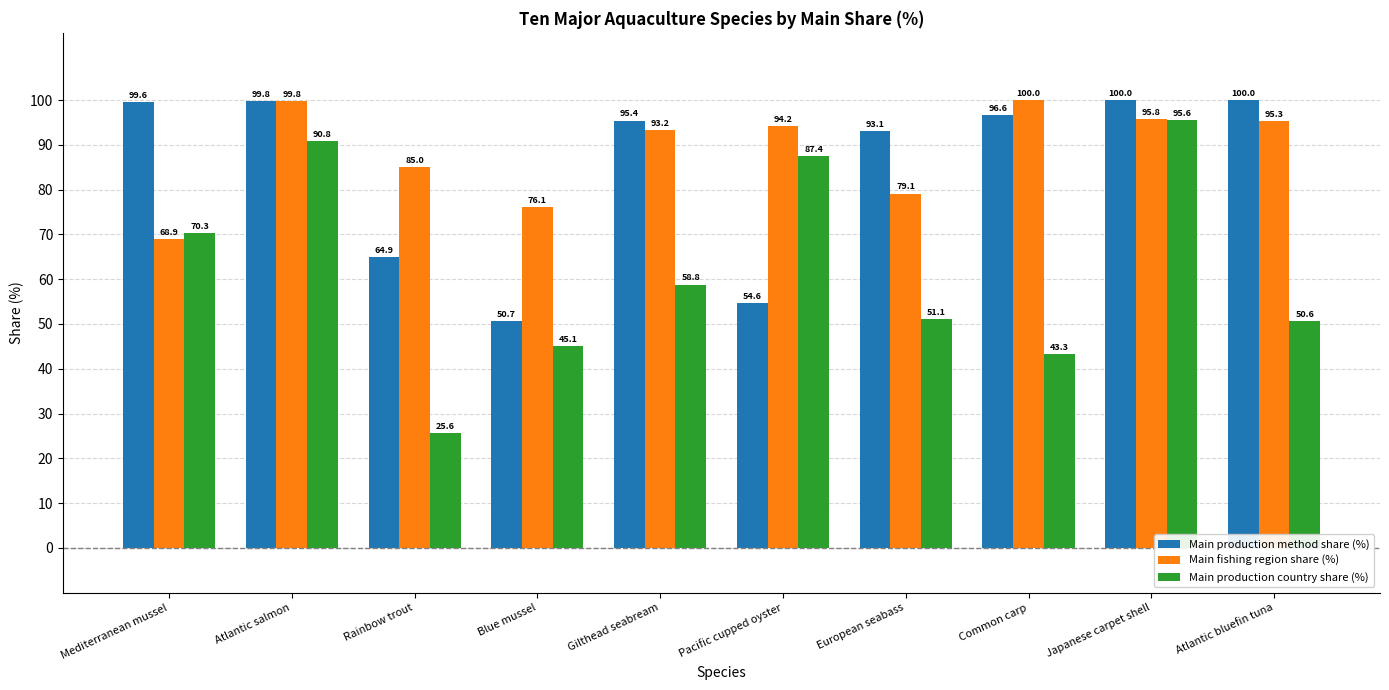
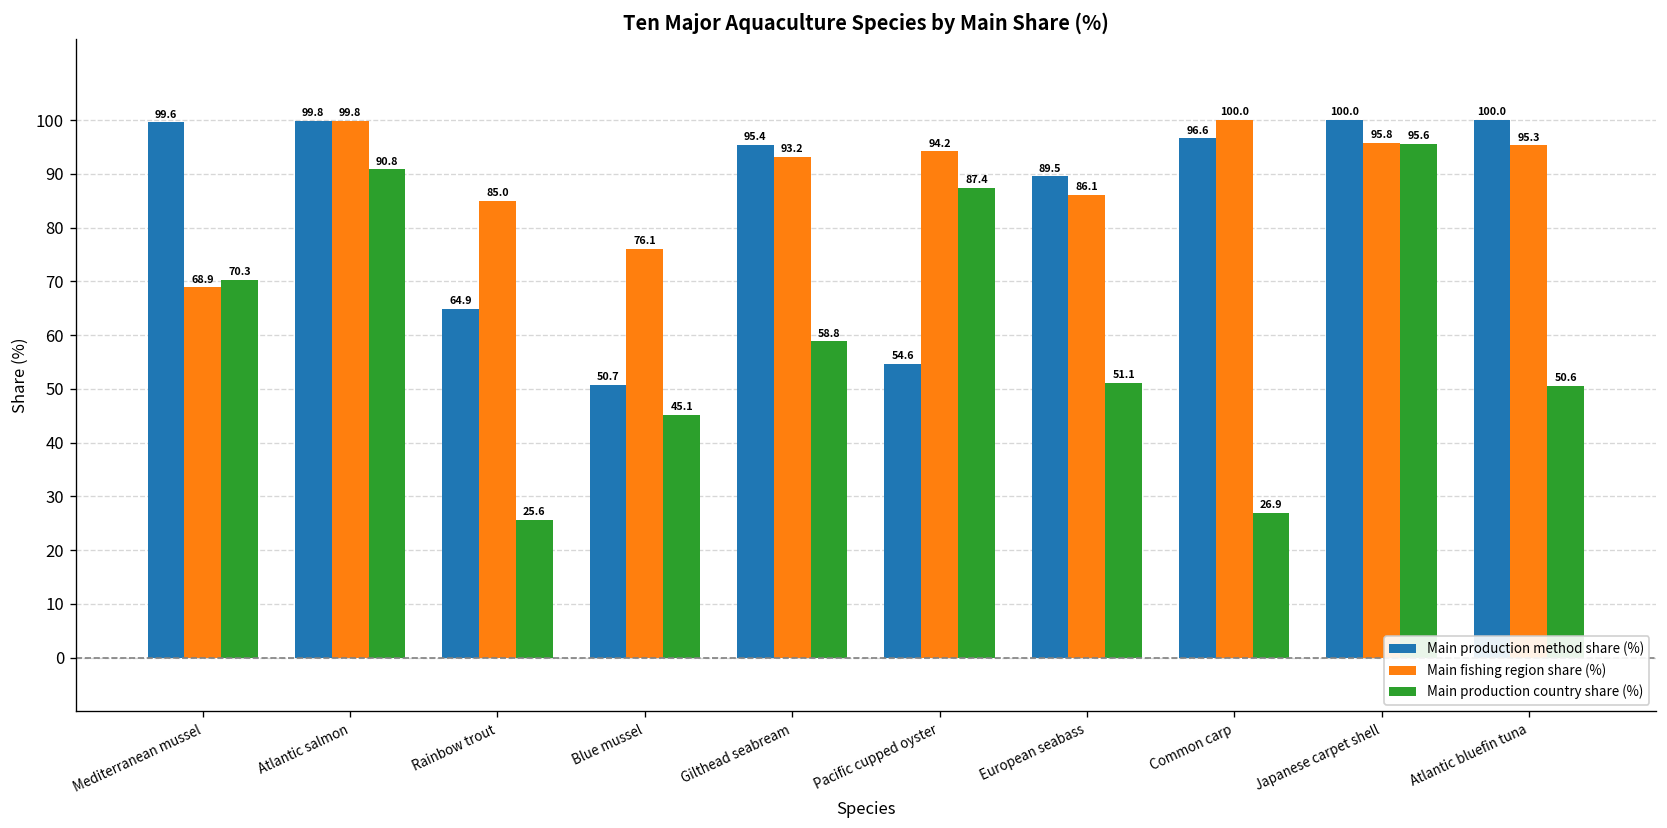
  {
    "Main production method share (%)": {
      "Mediterranean mussel": 99.6,
      "Atlantic salmon": 99.8,
      "Rainbow trout": 64.9,
      "Blue mussel": 50.7,
      "Gilthead seabream": 95.4,
      "Pacific cupped oyster": 54.6,
-     "European seabass": 93.1,
+     "European seabass": 89.5,
      "Common carp": 96.6,
      "Japanese carpet shell": 100.0,
      "Atlantic bluefin tuna": 100.0
    },
    "Main fishing region share (%)": {
      "Mediterranean mussel": 68.9,
      "Atlantic salmon": 99.8,
      "Rainbow trout": 85.0,
      "Blue mussel": 76.1,
      "Gilthead seabream": 93.2,
      "Pacific cupped oyster": 94.2,
-     "European seabass": 79.1,
+     "European seabass": 86.1,
      "Common carp": 100.0,
      "Japanese carpet shell": 95.8,
      "Atlantic bluefin tuna": 95.3
    },
    "Main production country share (%)": {
      "Mediterranean mussel": 70.3,
      "Atlantic salmon": 90.8,
      "Rainbow trout": 25.6,
      "Blue mussel": 45.1,
      "Gilthead seabream": 58.8,
      "Pacific cupped oyster": 87.4,
      "European seabass": 51.1,
-     "Common carp": 43.3,
+     "Common carp": 26.9,
      "Japanese carpet shell": 95.6,
      "Atlantic bluefin tuna": 50.6
    }
  }
